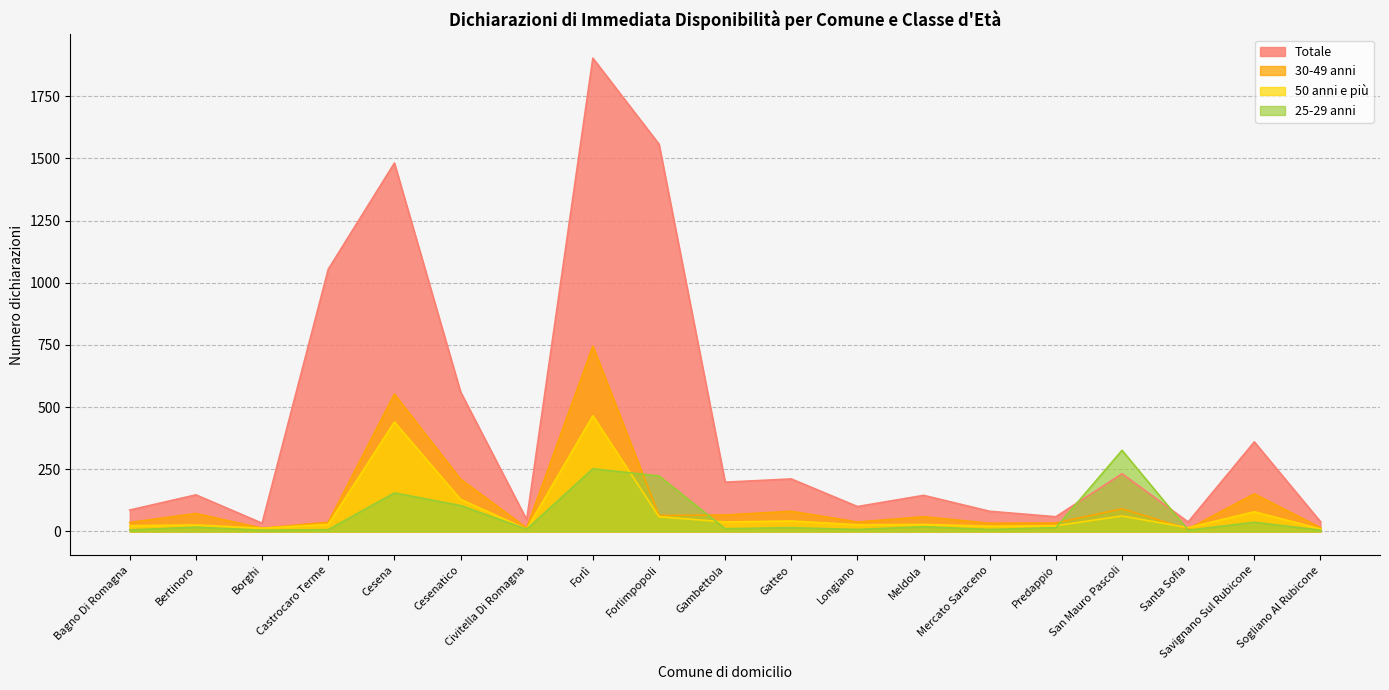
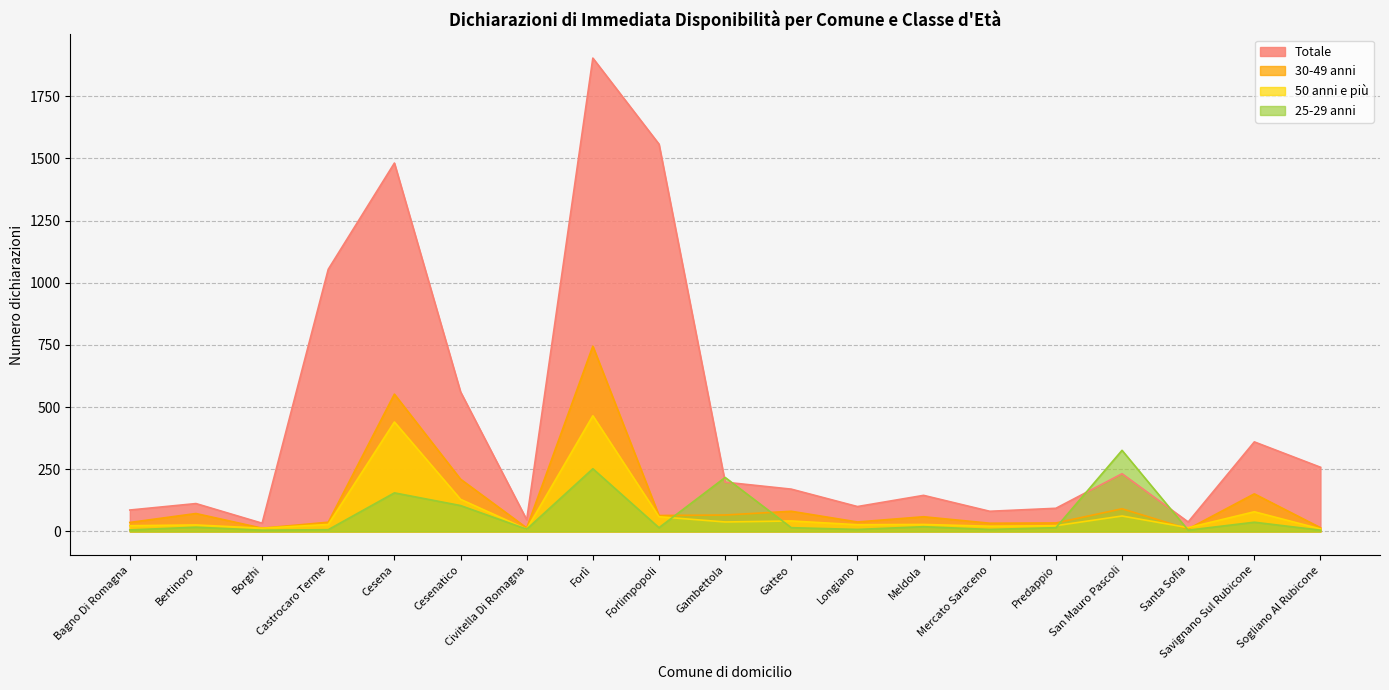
  {
    "Totale": {
      "Bagno Di Romagna": 90,
-     "Bertinoro": 150,
+     "Bertinoro": 110,
      "Borghi": 30,
      "Castrocaro Terme": 1050,
      "Cesena": 1480,
      "Cesenatico": 560,
      "Civitella Di Romagna": 50,
      "Forlì": 1900,
      "Forlimpopoli": 1560,
      "Gambettola": 200,
-     "Gatteo": 210,
+     "Gatteo": 170,
      "Longiano": 100,
      "Meldola": 150,
      "Mercato Saraceno": 80,
-     "Predappio": 60,
+     "Predappio": 90,
      "San Mauro Pascoli": 230,
      "Santa Sofia": 40,
      "Savignano Sul Rubicone": 360,
-     "Sogliano Al Rubicone": 40
+     "Sogliano Al Rubicone": 260
    },
    "25-29 anni": {
      "Bagno Di Romagna": 10,
      "Castrocaro Terme": 10,
      "Cesena": 160,
      "Cesenatico": 100,
      "Forlì": 250,
-     "Forlimpopoli": 220,
-     "Gambettola": 10,
+     "Forlimpopoli": 20,
+     "Gambettola": 220,
      "Gatteo": 20,
      "Longiano": 10,
      "Mercato Saraceno": 10,
      "San Mauro Pascoli": 330,
      "Savignano Sul Rubicone": 40
    }
  }
